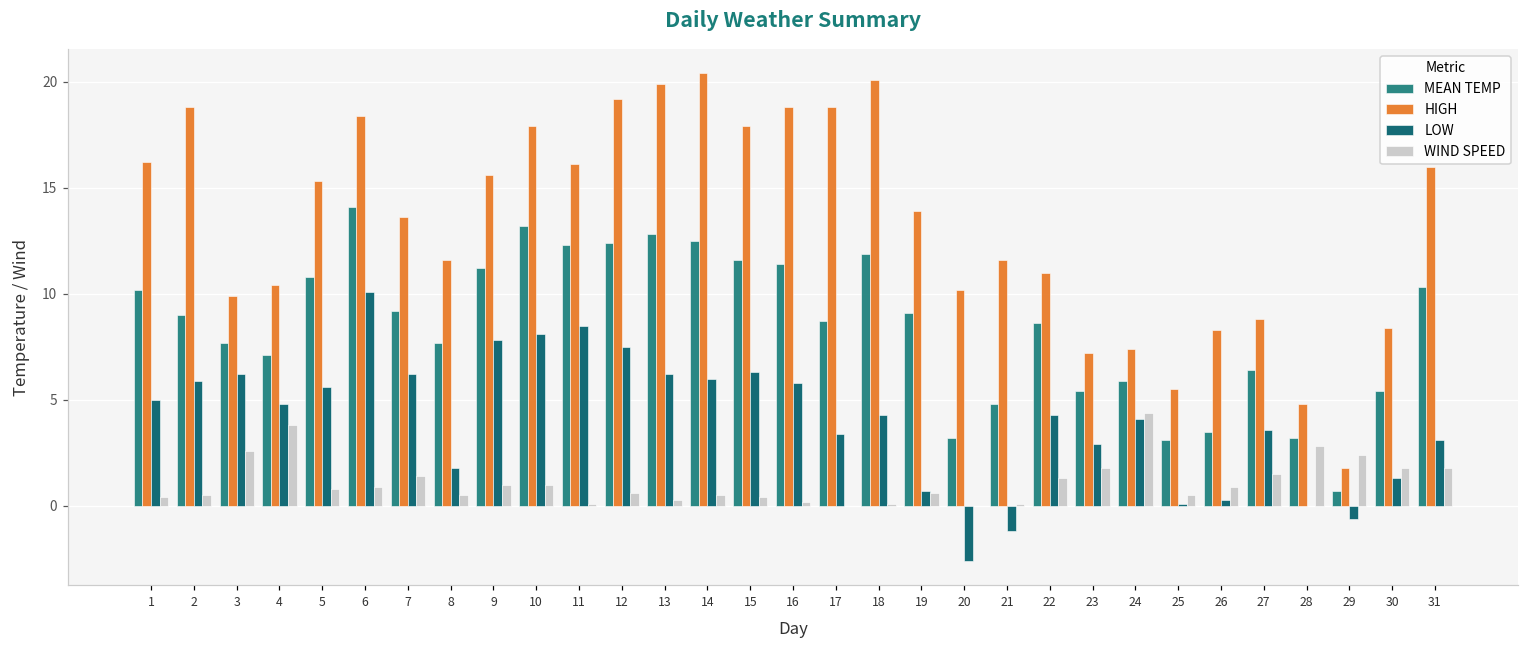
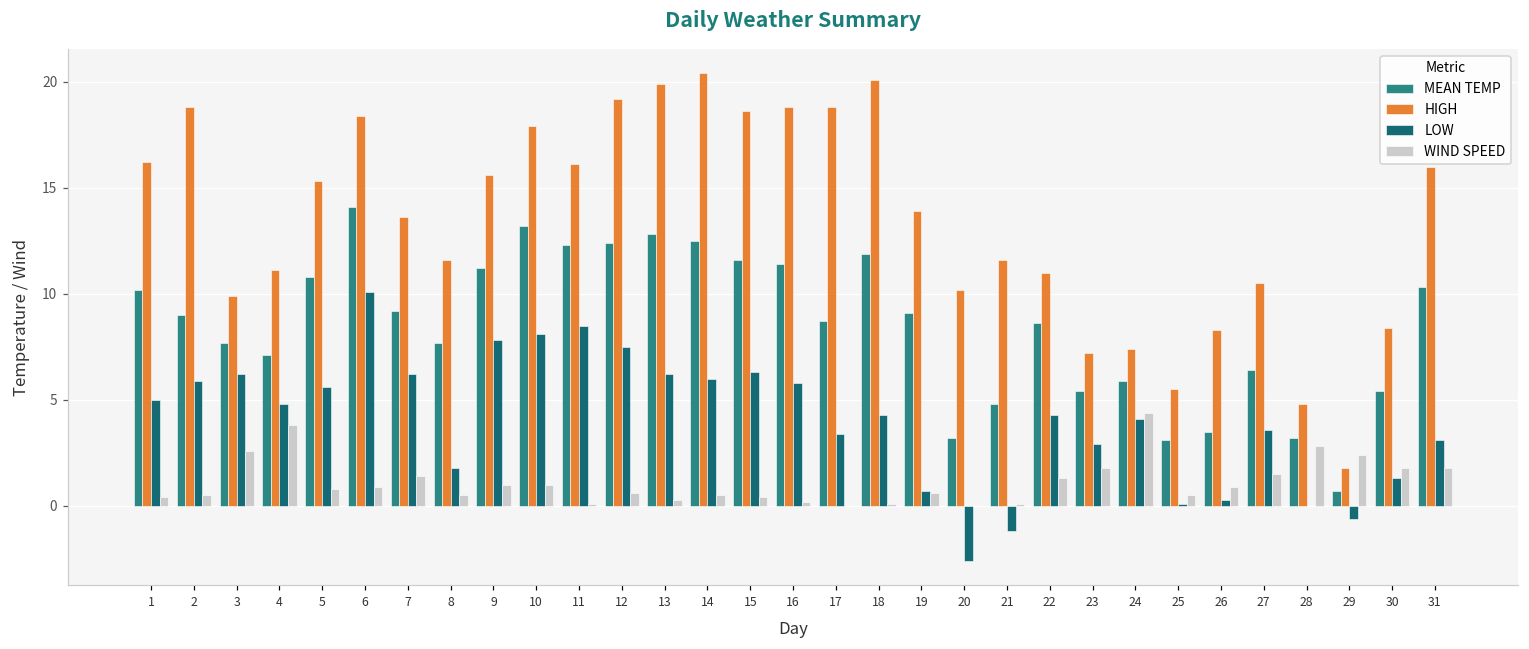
  {
    "HIGH": {
      "1": 16.2,
      "2": 18.8,
      "3": 9.9,
-     "4": 10.4,
+     "4": 11.1,
      "5": 15.3,
      "6": 18.4,
      "7": 13.6,
      "8": 11.6,
      "9": 15.6,
      "10": 17.9,
      "11": 16.1,
      "12": 19.2,
      "13": 19.9,
      "14": 20.4,
-     "15": 17.9,
+     "15": 18.6,
      "16": 18.8,
      "17": 18.8,
      "18": 20.1,
      "19": 13.9,
      "20": 10.2,
      "21": 11.6,
      "22": 11.0,
      "23": 7.2,
      "24": 7.4,
      "25": 5.5,
      "26": 8.3,
-     "27": 8.8,
+     "27": 10.5,
      "28": 4.8,
      "29": 1.8,
      "30": 8.4,
      "31": 16.0
    },
    "WIND SPEED": {
      "1": 0.4,
      "2": 0.5,
      "3": 2.6,
      "4": 3.8,
      "5": 0.8,
      "6": 0.9,
      "7": 1.4,
      "8": 0.5,
      "9": 1.0,
      "10": 1.0,
      "12": 0.6,
      "13": 0.3,
      "14": 0.5,
      "15": 0.4,
      "16": 0.2,
      "17": 0.0,
      "19": 0.6,
      "20": 0.0,
      "22": 1.3,
      "23": 1.8,
      "24": 4.4,
      "25": 0.5,
      "26": 0.9,
      "27": 1.5,
      "28": 2.8,
      "29": 2.4,
      "30": 1.8,
      "31": 1.8
    }
  }
